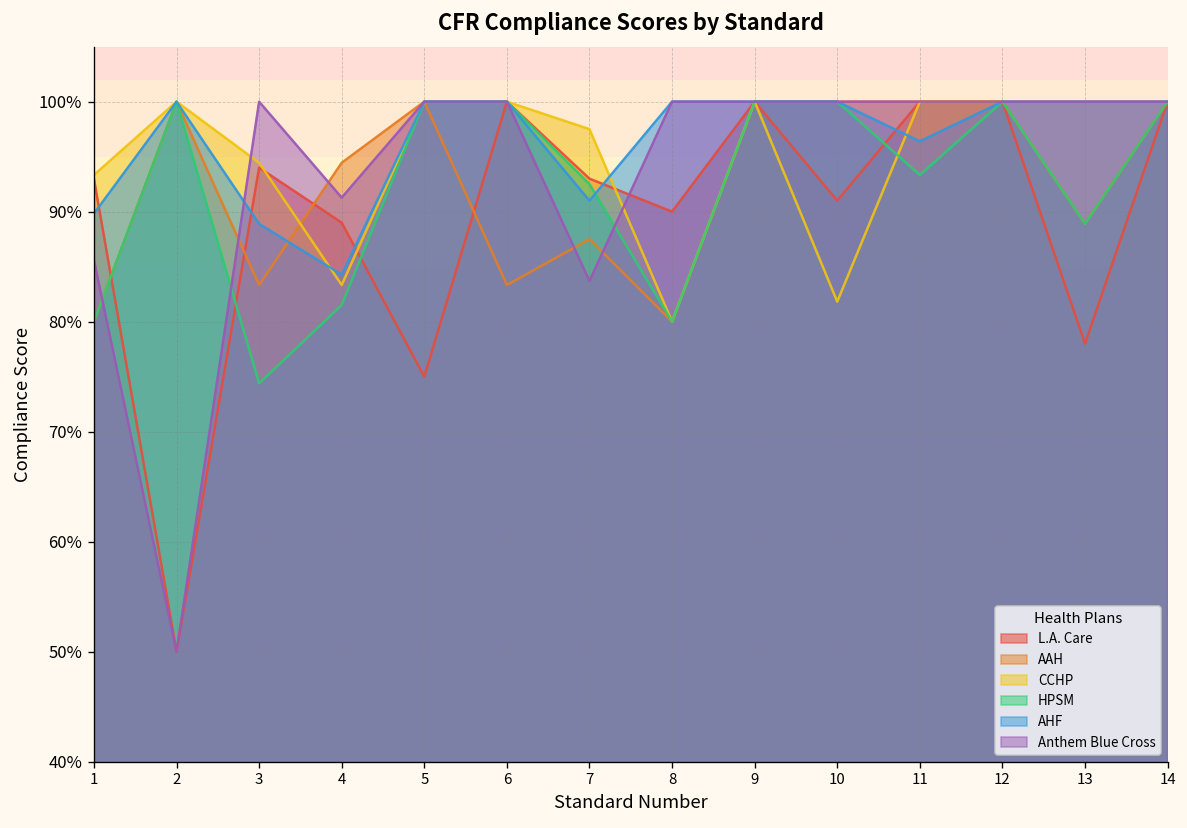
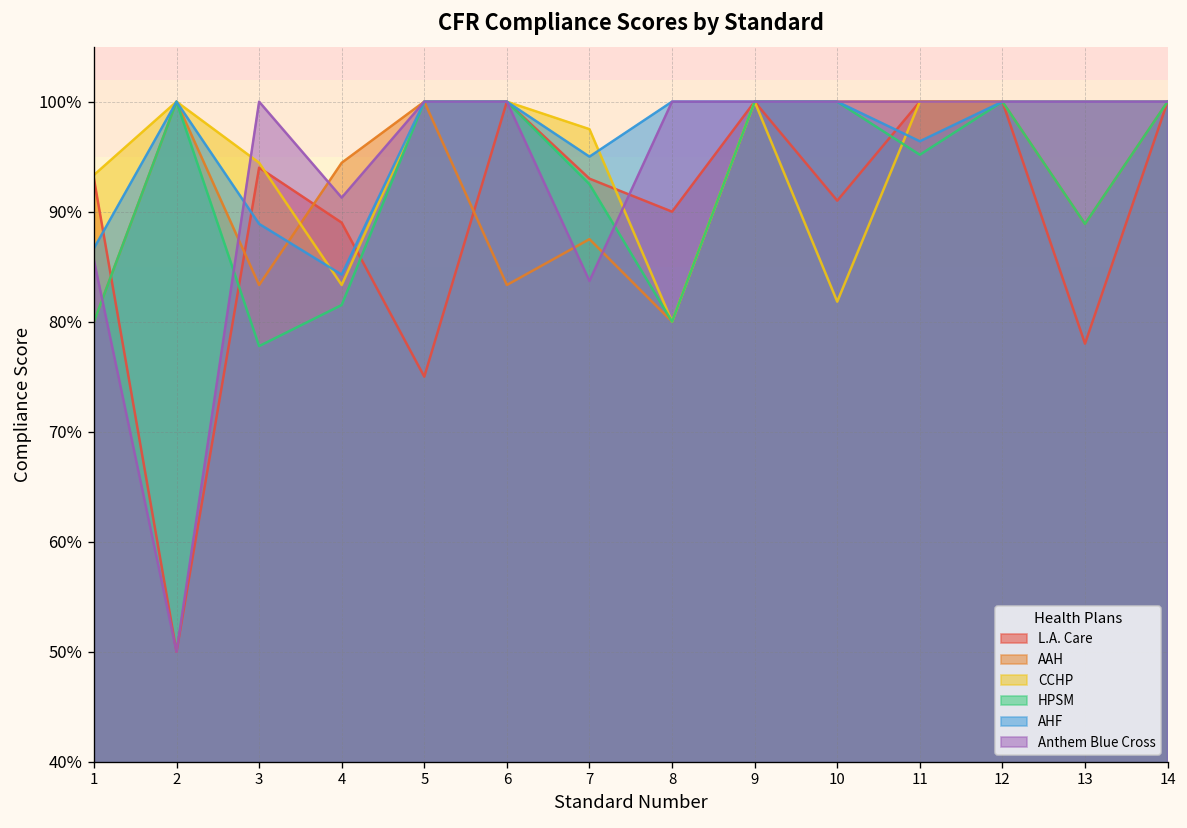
  {
    "HPSM": {
-     "3": "74%",
+     "3": "78%",
      "4": "82%",
      "7": "93%",
-     "11": "93%"
+     "11": "95%"
    },
    "AHF": {
-     "1": "90%",
+     "1": "87%",
      "3": "89%",
      "4": "84%",
-     "7": "91%",
+     "7": "95%",
      "11": "96%"
    },
    "Anthem Blue Cross": {
      "1": "86%",
      "3": "100%",
      "4": "91%",
      "7": "84%"
    }
  }
